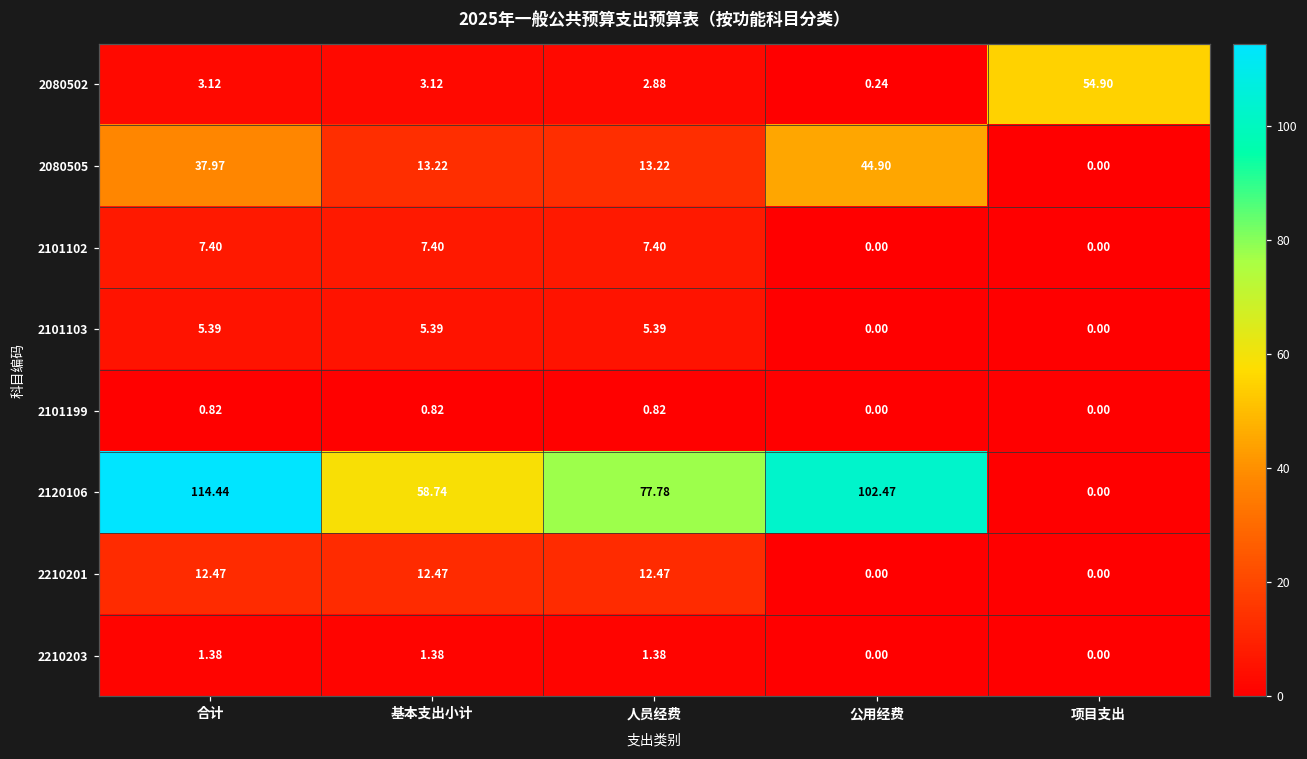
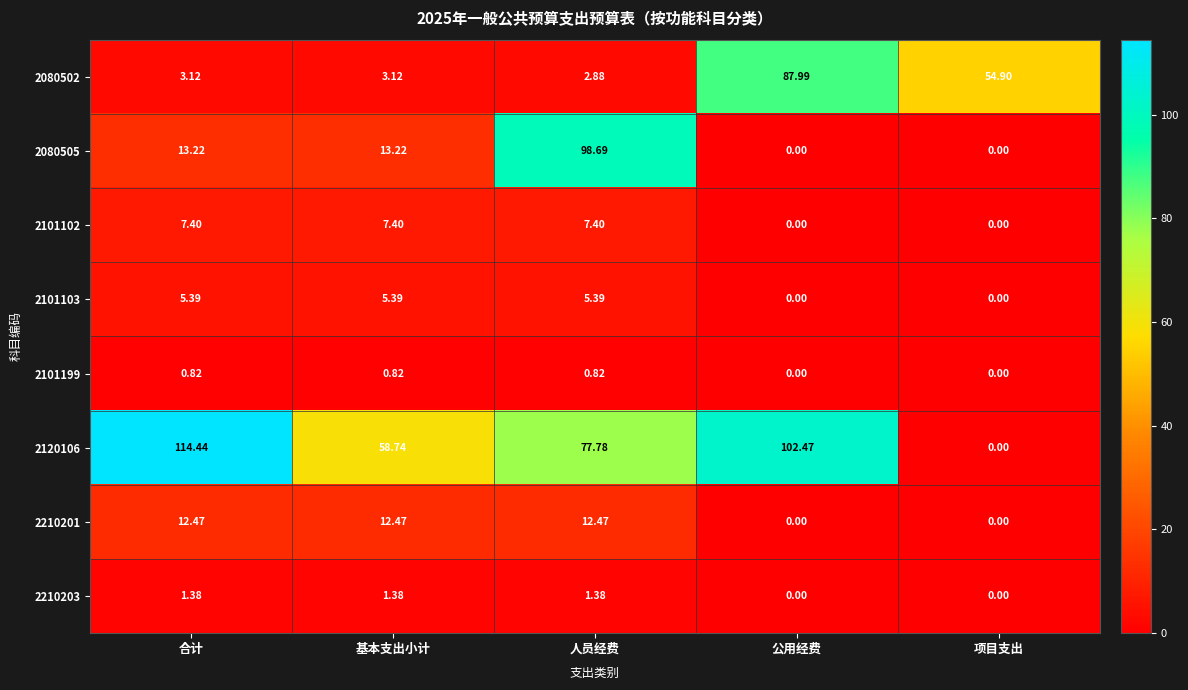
  {
    "2080502": {
      "合计": 3.12,
      "基本支出小计": 3.12,
      "人员经费": 2.88,
-     "公用经费": 0.24,
+     "公用经费": 87.99,
      "项目支出": 54.90
    },
    "2080505": {
-     "合计": 37.97,
+     "合计": 13.22,
      "基本支出小计": 13.22,
-     "人员经费": 13.22,
-     "公用经费": 44.90,
+     "人员经费": 98.69,
+     "公用经费": 0.00,
      "项目支出": 0.00
    },
    "2101102": {
      "合计": 7.40,
      "基本支出小计": 7.40,
      "人员经费": 7.40,
      "公用经费": 0.00,
      "项目支出": 0.00
    },
    "2101103": {
      "合计": 5.39,
      "基本支出小计": 5.39,
      "人员经费": 5.39,
      "公用经费": 0.00,
      "项目支出": 0.00
    },
    "2101199": {
      "合计": 0.82,
      "基本支出小计": 0.82,
      "人员经费": 0.82,
      "公用经费": 0.00,
      "项目支出": 0.00
    },
    "2120106": {
      "合计": 114.44,
      "基本支出小计": 58.74,
      "人员经费": 77.78,
      "公用经费": 102.47,
      "项目支出": 0.00
    },
    "2210201": {
      "合计": 12.47,
      "基本支出小计": 12.47,
      "人员经费": 12.47,
      "公用经费": 0.00,
      "项目支出": 0.00
    },
    "2210203": {
      "合计": 1.38,
      "基本支出小计": 1.38,
      "人员经费": 1.38,
      "公用经费": 0.00,
      "项目支出": 0.00
    }
  }
